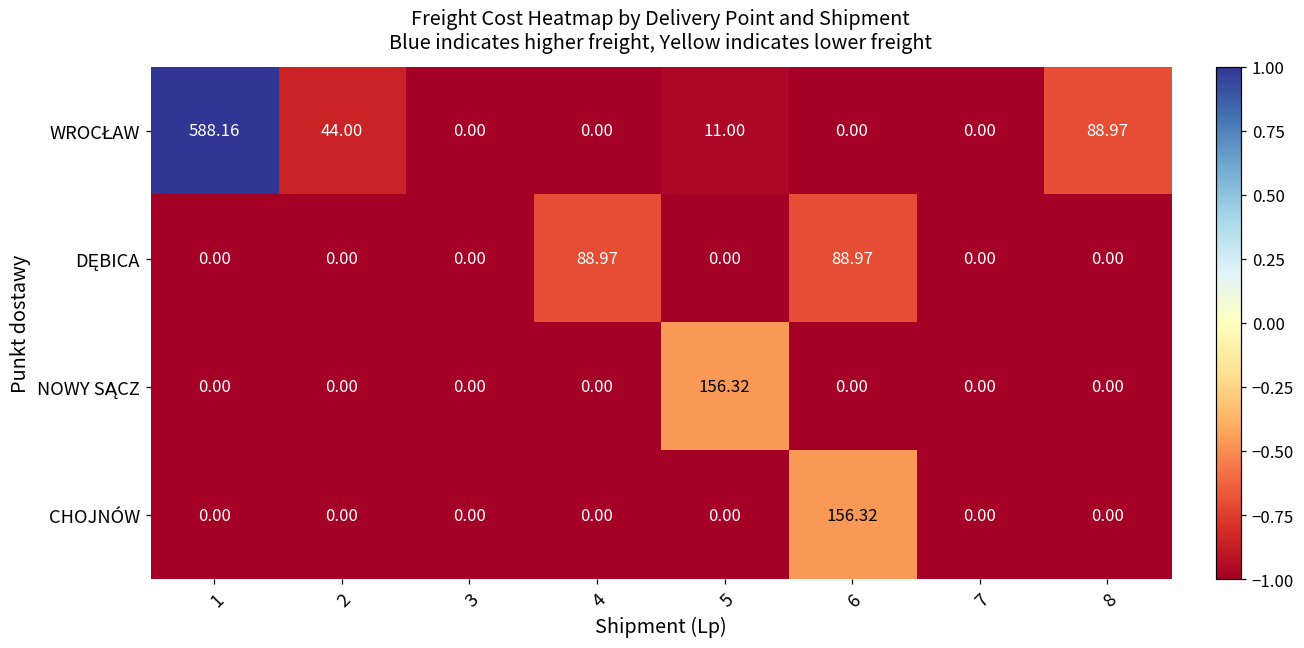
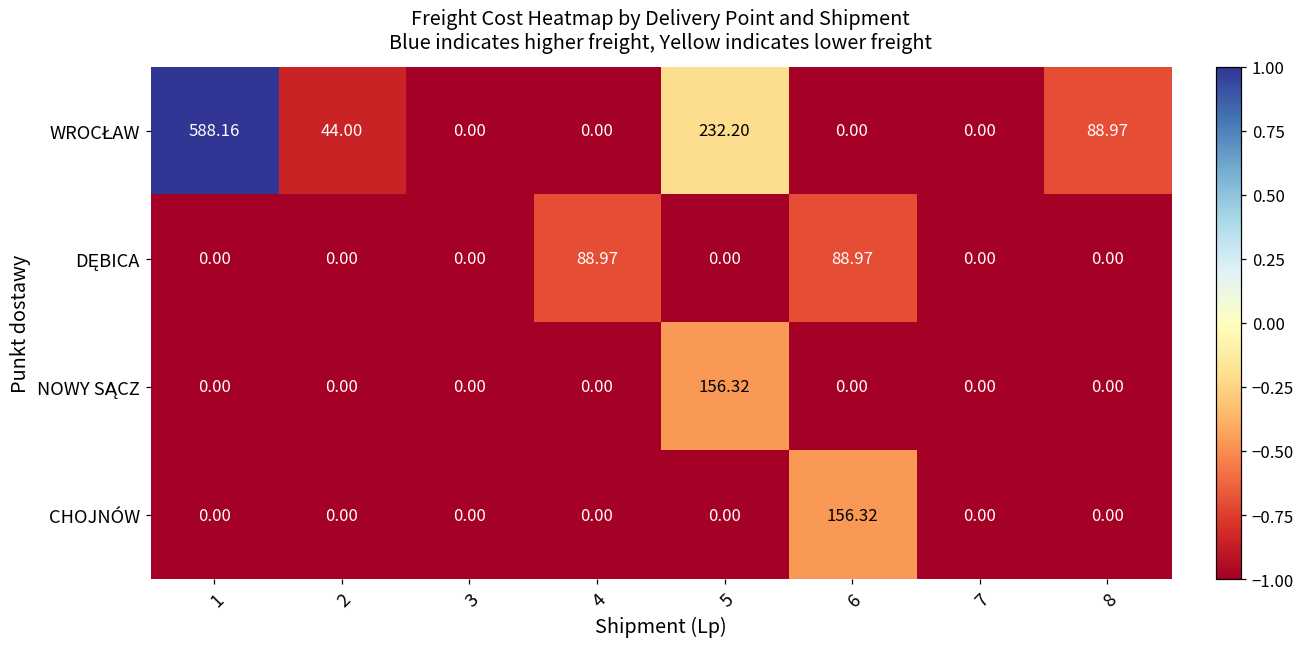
  {
    "WROCŁAW": {
      "1": 588.16,
      "2": 44.00,
      "3": 0.00,
      "4": 0.00,
-     "5": 11.00,
+     "5": 232.20,
      "6": 0.00,
      "7": 0.00,
      "8": 88.97
    },
    "DĘBICA": {
      "1": 0.00,
      "2": 0.00,
      "3": 0.00,
      "4": 88.97,
      "5": 0.00,
      "6": 88.97,
      "7": 0.00,
      "8": 0.00
    },
    "NOWY SĄCZ": {
      "1": 0.00,
      "2": 0.00,
      "3": 0.00,
      "4": 0.00,
      "5": 156.32,
      "6": 0.00,
      "7": 0.00,
      "8": 0.00
    },
    "CHOJNÓW": {
      "1": 0.00,
      "2": 0.00,
      "3": 0.00,
      "4": 0.00,
      "5": 0.00,
      "6": 156.32,
      "7": 0.00,
      "8": 0.00
    }
  }
